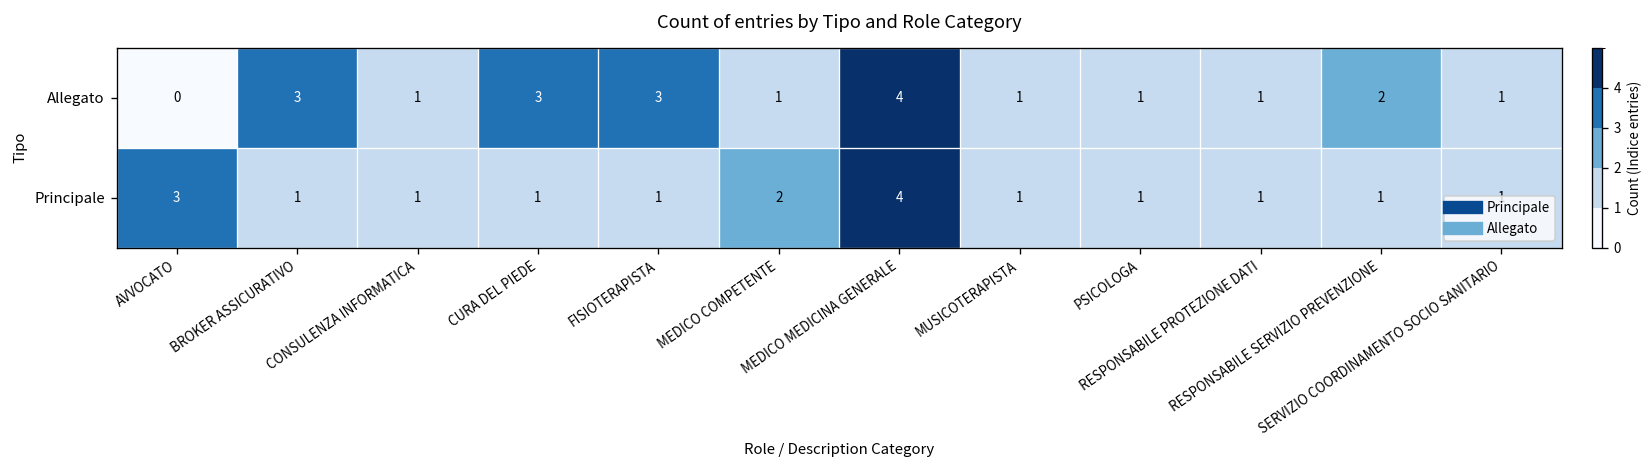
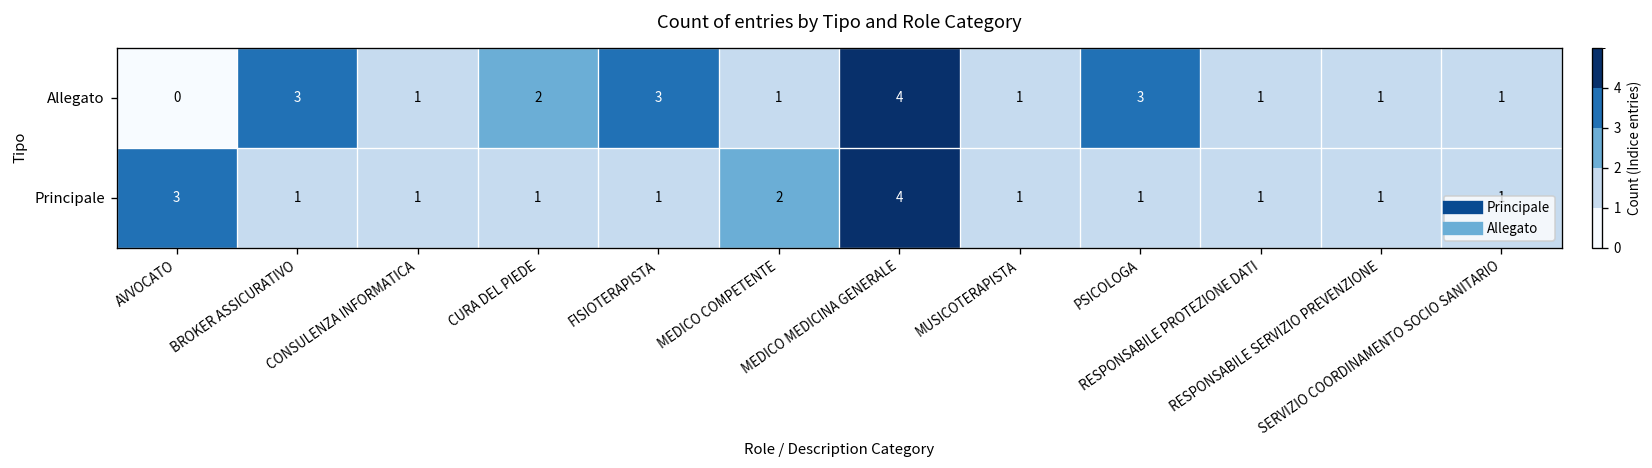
  {
    "Allegato": {
      "AVVOCATO": 0,
      "BROKER ASSICURATIVO": 3,
      "CONSULENZA INFORMATICA": 1,
-     "CURA DEL PIEDE": 3,
+     "CURA DEL PIEDE": 2,
      "FISIOTERAPISTA": 3,
      "MEDICO COMPETENTE": 1,
      "MEDICO MEDICINA GENERALE": 4,
      "MUSICOTERAPISTA": 1,
-     "PSICOLOGA": 1,
+     "PSICOLOGA": 3,
      "RESPONSABILE PROTEZIONE DATI": 1,
-     "RESPONSABILE SERVIZIO PREVENZIONE": 2,
+     "RESPONSABILE SERVIZIO PREVENZIONE": 1,
      "SERVIZIO COORDINAMENTO SOCIO SANITARIO": 1
    },
    "Principale": {
      "AVVOCATO": 3,
      "BROKER ASSICURATIVO": 1,
      "CONSULENZA INFORMATICA": 1,
      "CURA DEL PIEDE": 1,
      "FISIOTERAPISTA": 1,
      "MEDICO COMPETENTE": 2,
      "MEDICO MEDICINA GENERALE": 4,
      "MUSICOTERAPISTA": 1,
      "PSICOLOGA": 1,
      "RESPONSABILE PROTEZIONE DATI": 1,
      "RESPONSABILE SERVIZIO PREVENZIONE": 1
    }
  }
